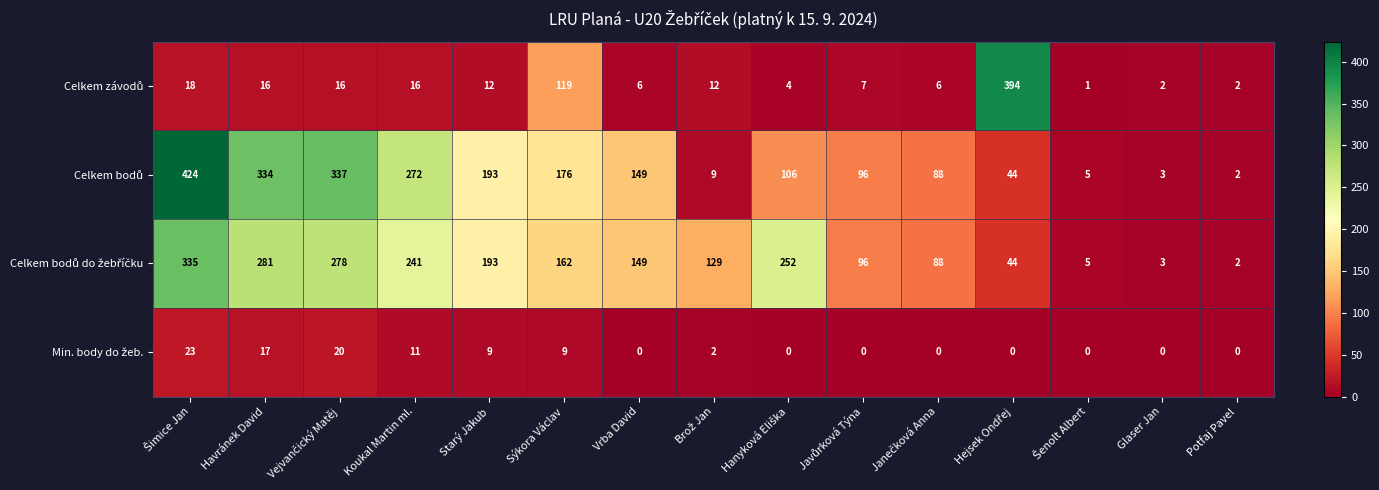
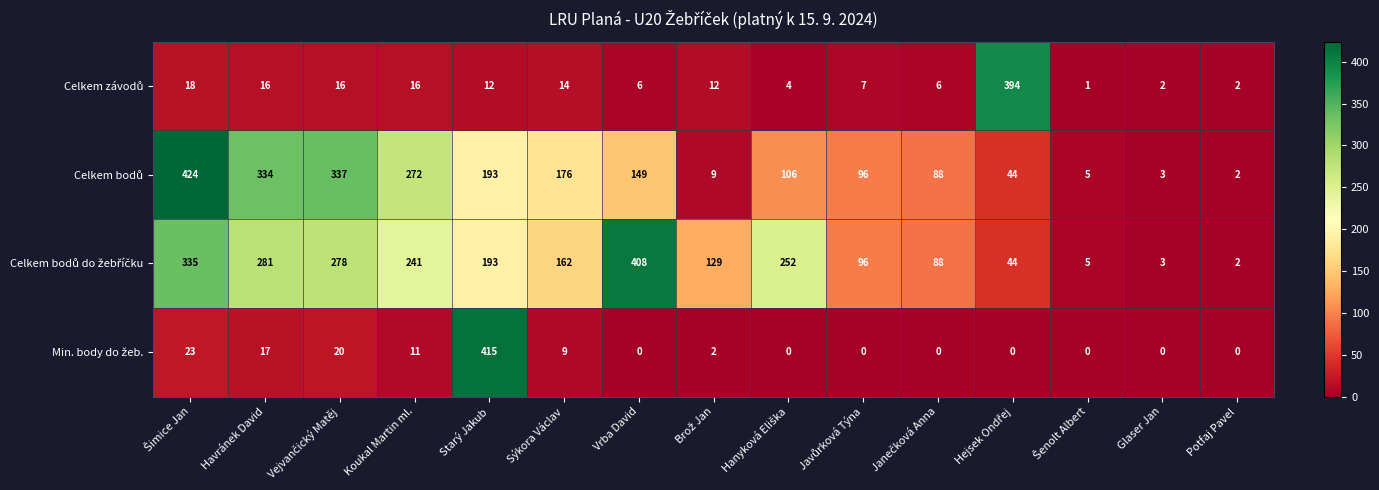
  {
    "Celkem závodů": {
      "Šimice Jan": 18,
      "Havránek David": 16,
      "Vejvančický Matěj": 16,
      "Koukal Martin ml.": 16,
      "Starý Jakub": 12,
-     "Sýkora Václav": 119,
+     "Sýkora Václav": 14,
      "Vrba David": 6,
      "Brož Jan": 12,
      "Hanyková Eliška": 4,
      "Javůrková Týna": 7,
      "Janečková Anna": 6,
      "Hejsek Ondřej": 394,
      "Šenolt Albert": 1,
      "Glaser Jan": 2,
      "Potfaj Pavel": 2
    },
    "Celkem bodů": {
      "Šimice Jan": 424,
      "Havránek David": 334,
      "Vejvančický Matěj": 337,
      "Koukal Martin ml.": 272,
      "Starý Jakub": 193,
      "Sýkora Václav": 176,
      "Vrba David": 149,
      "Brož Jan": 9,
      "Hanyková Eliška": 106,
      "Javůrková Týna": 96,
      "Janečková Anna": 88,
      "Hejsek Ondřej": 44,
      "Šenolt Albert": 5,
      "Glaser Jan": 3,
      "Potfaj Pavel": 2
    },
    "Celkem bodů do žebříčku": {
      "Šimice Jan": 335,
      "Havránek David": 281,
      "Vejvančický Matěj": 278,
      "Koukal Martin ml.": 241,
      "Starý Jakub": 193,
      "Sýkora Václav": 162,
-     "Vrba David": 149,
+     "Vrba David": 408,
      "Brož Jan": 129,
      "Hanyková Eliška": 252,
      "Javůrková Týna": 96,
      "Janečková Anna": 88,
      "Hejsek Ondřej": 44,
      "Šenolt Albert": 5,
      "Glaser Jan": 3,
      "Potfaj Pavel": 2
    },
    "Min. body do žeb.": {
      "Šimice Jan": 23,
      "Havránek David": 17,
      "Vejvančický Matěj": 20,
      "Koukal Martin ml.": 11,
-     "Starý Jakub": 9,
+     "Starý Jakub": 415,
      "Sýkora Václav": 9,
      "Vrba David": 0,
      "Brož Jan": 2,
      "Hanyková Eliška": 0,
      "Javůrková Týna": 0,
      "Janečková Anna": 0,
      "Hejsek Ondřej": 0,
      "Šenolt Albert": 0,
      "Glaser Jan": 0,
      "Potfaj Pavel": 0
    }
  }
